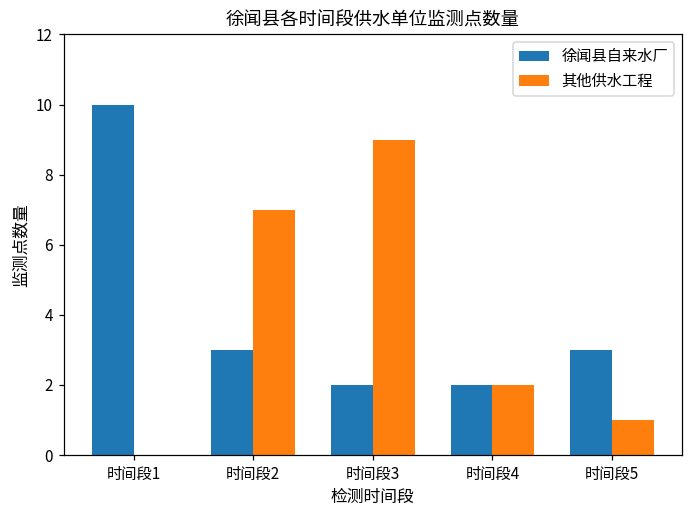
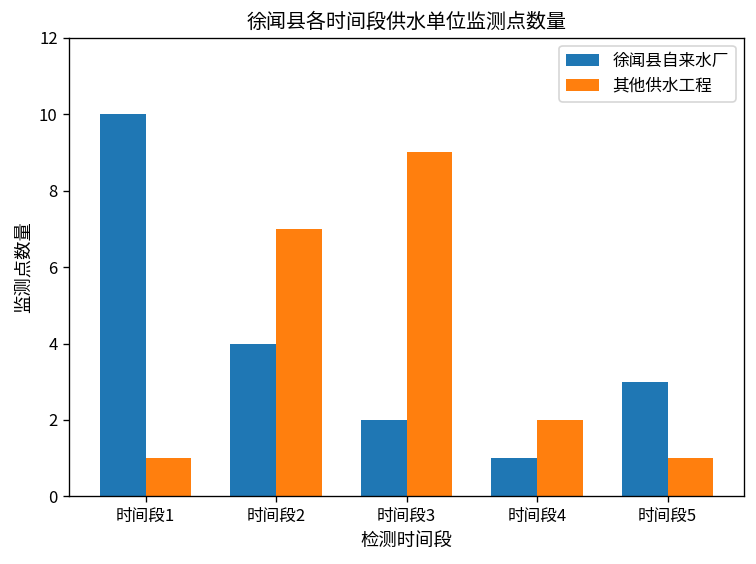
  {
    "徐闻县自来水厂": {
      "时间段1": 10,
-     "时间段2": 3,
+     "时间段2": 4,
      "时间段3": 2,
-     "时间段4": 2,
+     "时间段4": 1,
      "时间段5": 3
    },
    "其他供水工程": {
-     "时间段1": 0,
+     "时间段1": 1,
      "时间段2": 7,
      "时间段3": 9,
      "时间段4": 2,
      "时间段5": 1
    }
  }
